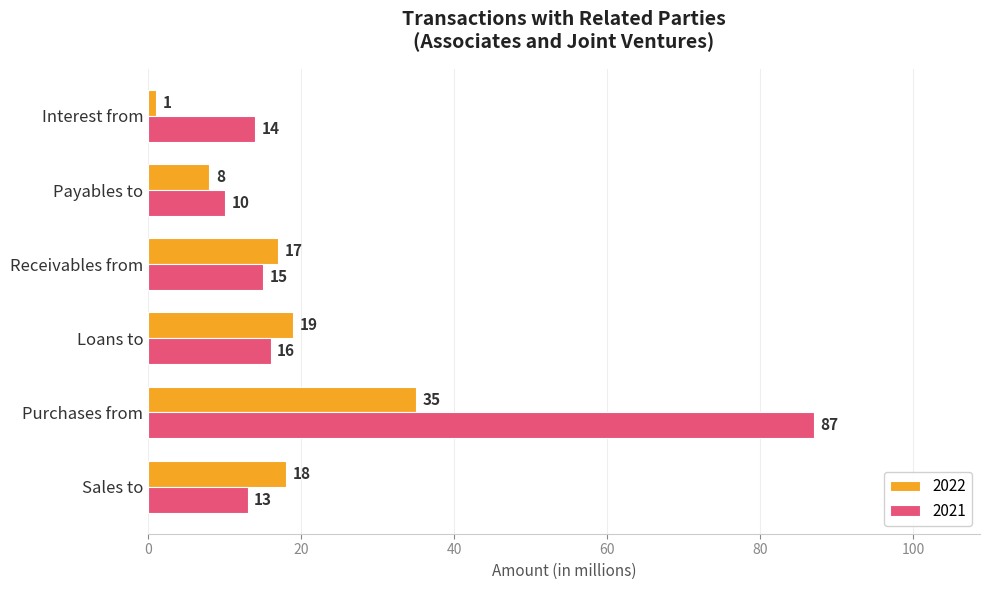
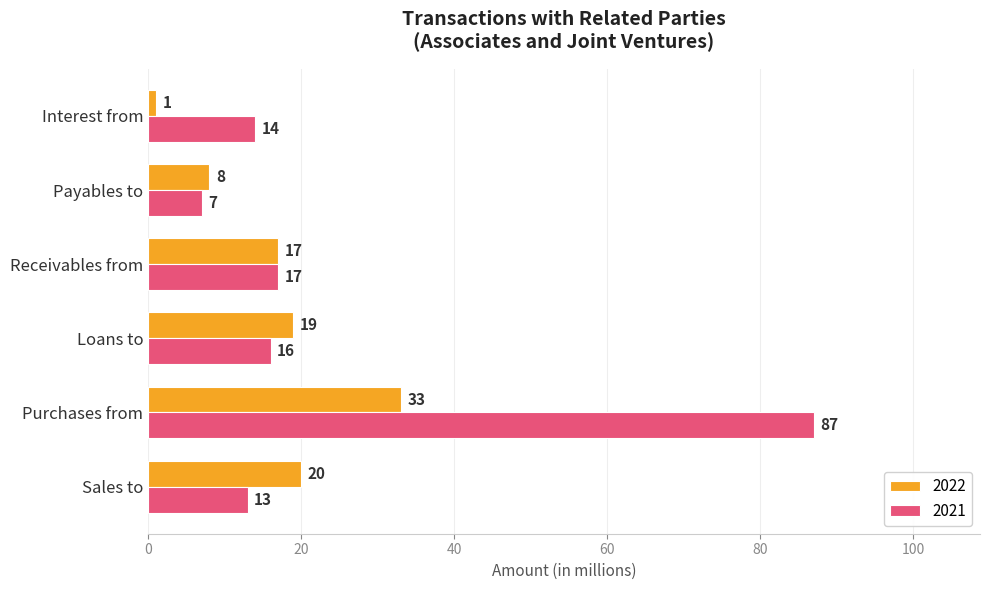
  {
    "2022": {
      "Interest from": 1,
      "Payables to": 8,
      "Receivables from": 17,
      "Loans to": 19,
-     "Purchases from": 35,
-     "Sales to": 18
+     "Purchases from": 33,
+     "Sales to": 20
    },
    "2021": {
      "Interest from": 14,
-     "Payables to": 10,
-     "Receivables from": 15,
+     "Payables to": 7,
+     "Receivables from": 17,
      "Loans to": 16,
      "Purchases from": 87,
      "Sales to": 13
    }
  }
